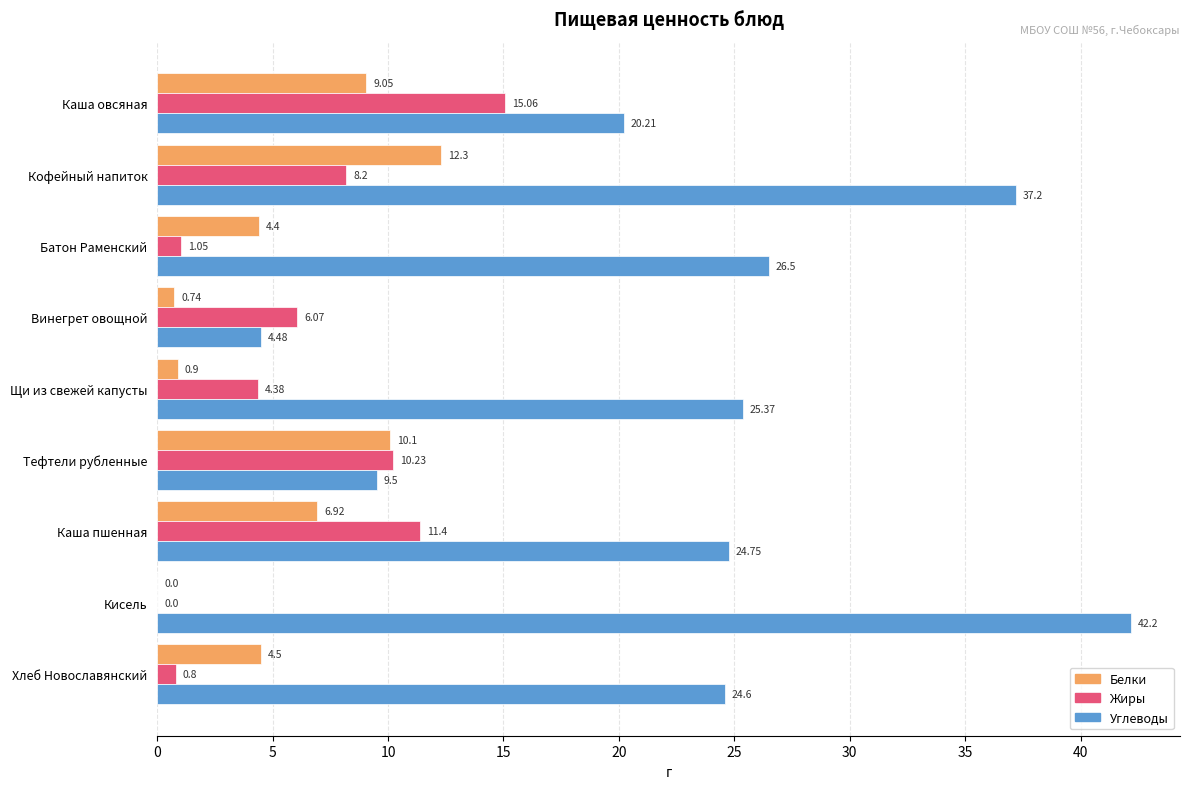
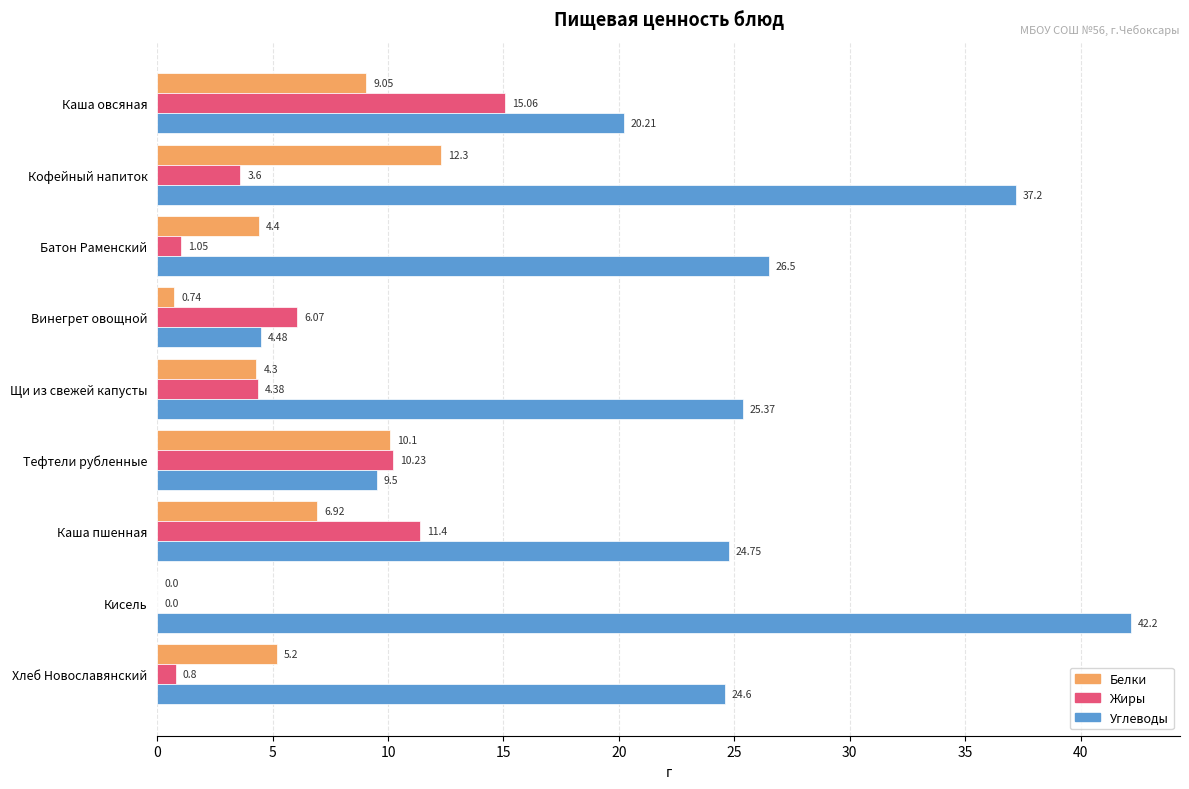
  {
    "Белки": {
      "Каша овсяная": 9.05,
      "Кофейный напиток": 12.3,
      "Батон Раменский": 4.4,
      "Винегрет овощной": 0.74,
-     "Щи из свежей капусты": 0.9,
+     "Щи из свежей капусты": 4.3,
      "Тефтели рубленные": 10.1,
      "Каша пшенная": 6.92,
      "Кисель": 0.0,
-     "Хлеб Новославянский": 4.5
+     "Хлеб Новославянский": 5.2
    },
    "Жиры": {
      "Каша овсяная": 15.06,
-     "Кофейный напиток": 8.2,
+     "Кофейный напиток": 3.6,
      "Батон Раменский": 1.05,
      "Винегрет овощной": 6.07,
      "Щи из свежей капусты": 4.38,
      "Тефтели рубленные": 10.23,
      "Каша пшенная": 11.4,
      "Кисель": 0.0,
      "Хлеб Новославянский": 0.8
    },
    "Углеводы": {
      "Каша овсяная": 20.21,
      "Кофейный напиток": 37.2,
      "Батон Раменский": 26.5,
      "Винегрет овощной": 4.48,
      "Щи из свежей капусты": 25.37,
      "Тефтели рубленные": 9.5,
      "Каша пшенная": 24.75,
      "Кисель": 42.2,
      "Хлеб Новославянский": 24.6
    }
  }
